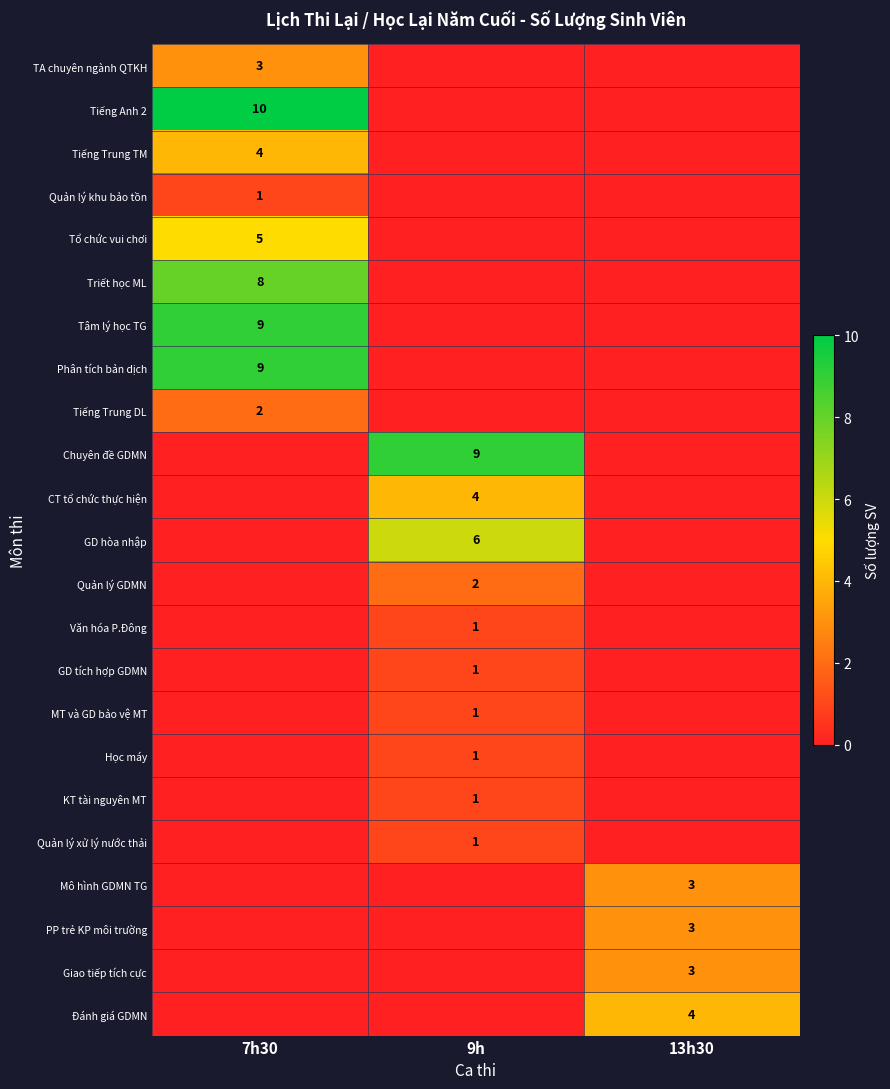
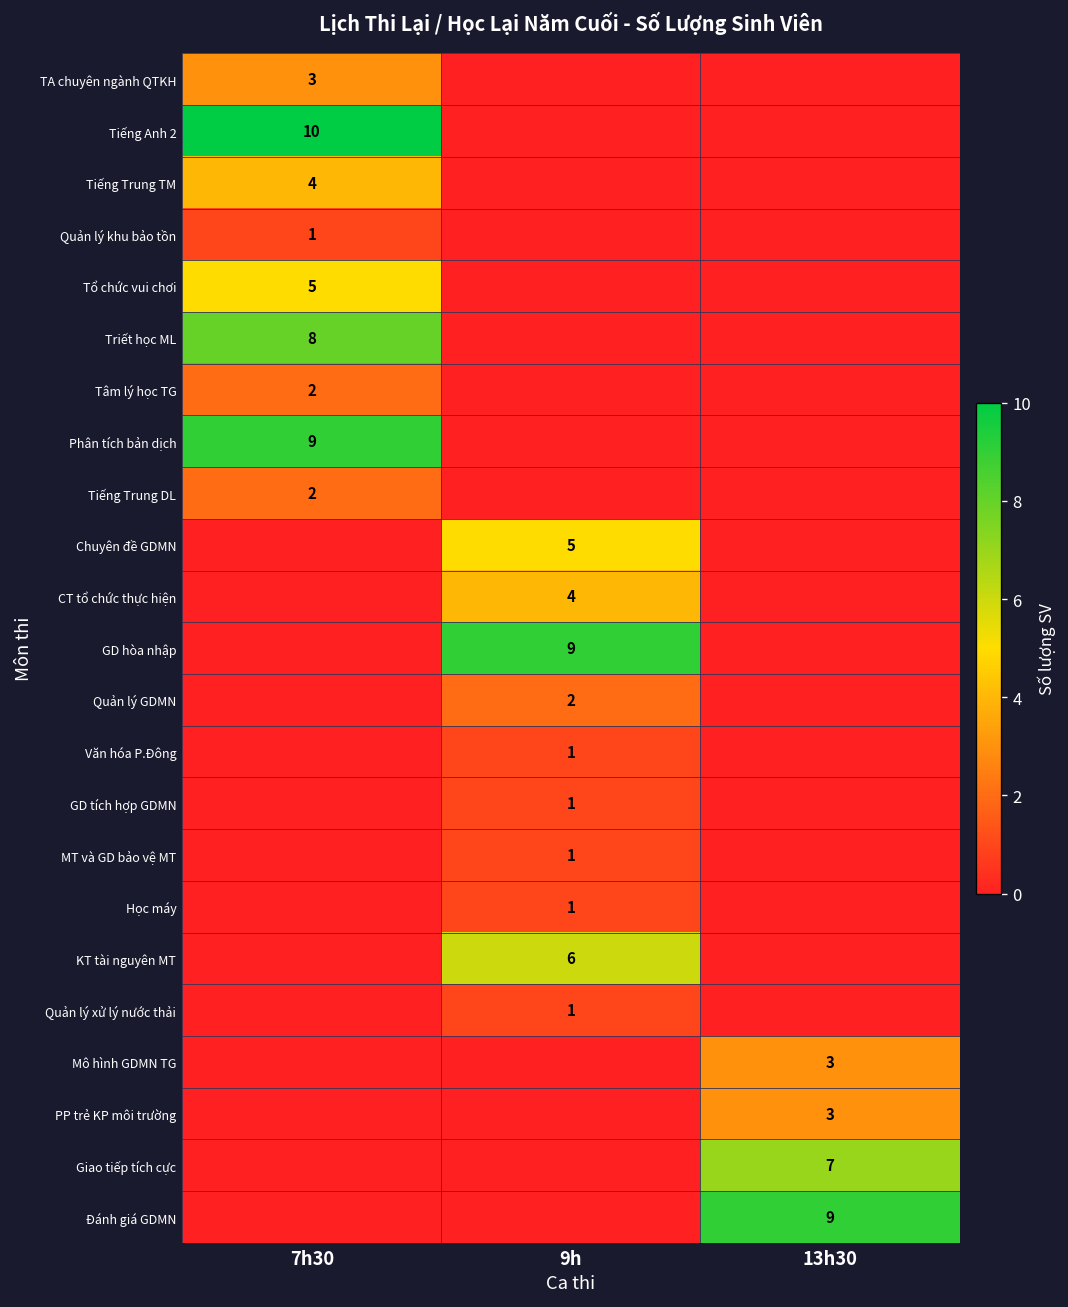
  {
    "TA chuyên ngành QTKH": {
      "7h30": 3
    },
    "Tiếng Anh 2": {
      "7h30": 10
    },
    "Tiếng Trung TM": {
      "7h30": 4
    },
    "Quản lý khu bảo tồn": {
      "7h30": 1
    },
    "Tổ chức vui chơi": {
      "7h30": 5
    },
    "Triết học ML": {
      "7h30": 8
    },
    "Tâm lý học TG": {
-     "7h30": 9
+     "7h30": 2
    },
    "Phân tích bản dịch": {
      "7h30": 9
    },
    "Tiếng Trung DL": {
      "7h30": 2
    },
    "Chuyên đề GDMN": {
-     "9h": 9
+     "9h": 5
    },
    "CT tổ chức thực hiện": {
      "9h": 4
    },
    "GD hòa nhập": {
-     "9h": 6
+     "9h": 9
    },
    "Quản lý GDMN": {
      "9h": 2
    },
    "Văn hóa P.Đông": {
      "9h": 1
    },
    "GD tích hợp GDMN": {
      "9h": 1
    },
    "MT và GD bảo vệ MT": {
      "9h": 1
    },
    "Học máy": {
      "9h": 1
    },
    "KT tài nguyên MT": {
-     "9h": 1
+     "9h": 6
    },
    "Quản lý xử lý nước thải": {
      "9h": 1
    },
    "Mô hình GDMN TG": {
      "13h30": 3
    },
    "PP trẻ KP môi trường": {
      "13h30": 3
    },
    "Giao tiếp tích cực": {
-     "13h30": 3
+     "13h30": 7
    },
    "Đánh giá GDMN": {
-     "13h30": 4
+     "13h30": 9
    }
  }
